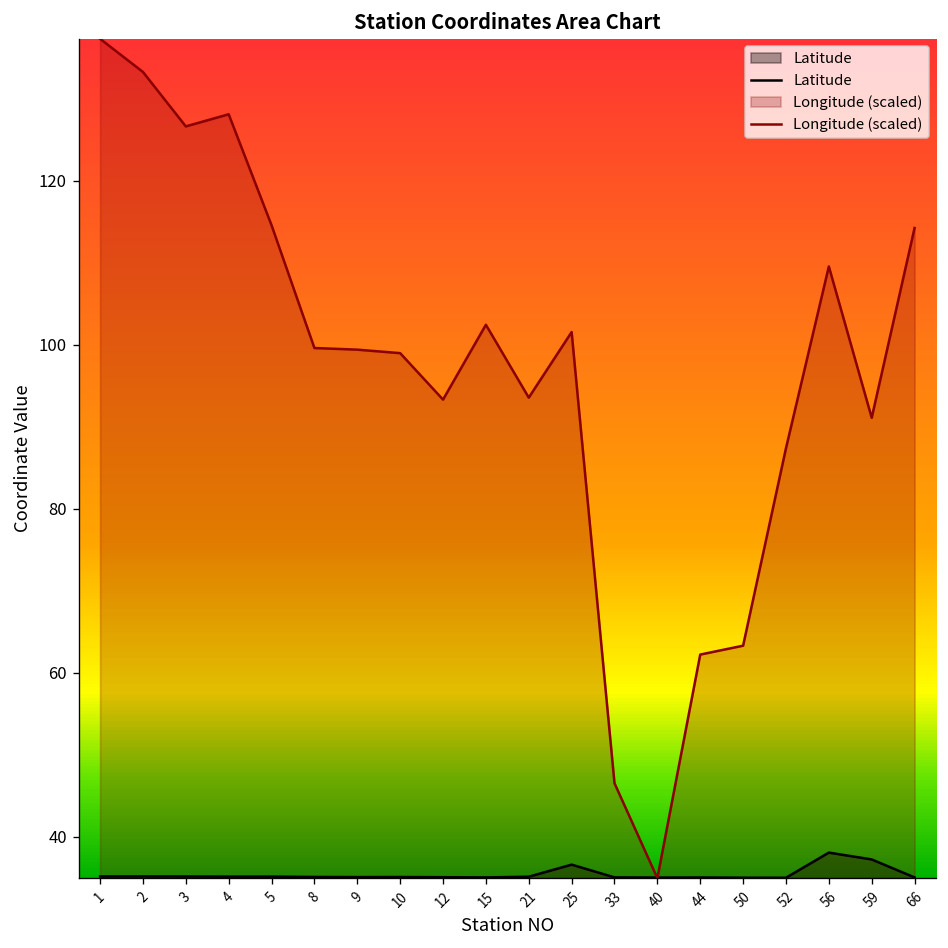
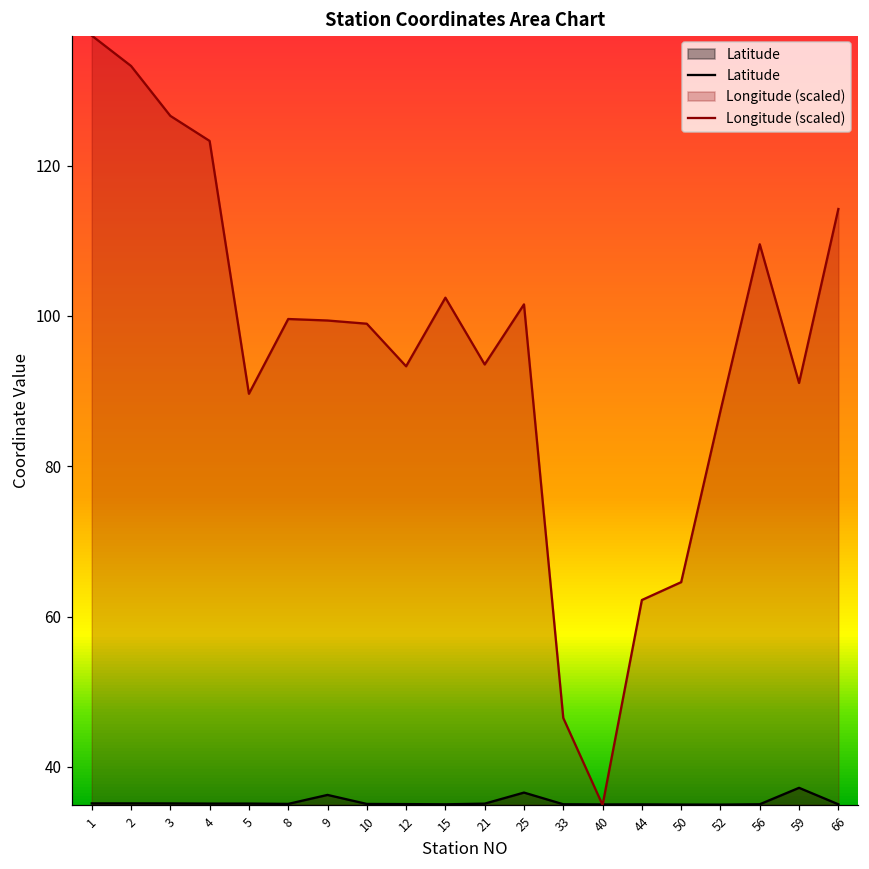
  {
    "Latitude": {
      "1": 35,
      "2": 35,
      "3": 35,
      "4": 35,
      "5": 35,
      "8": 35,
-     "9": 35,
+     "9": 36,
      "10": 35,
      "12": 35,
      "15": 35,
      "21": 35,
      "25": 37,
      "33": 35,
      "44": 35,
      "50": 35,
      "52": 35,
-     "56": 38,
+     "56": 35,
      "59": 37,
      "66": 35
    },
    "Longitude (scaled)": {
      "1": 137,
      "2": 133,
      "3": 127,
-     "4": 128,
-     "5": 115,
+     "4": 123,
+     "5": 90,
      "8": 100,
      "9": 99,
      "10": 99,
      "12": 93,
      "15": 102,
      "21": 94,
      "25": 102,
      "33": 47,
      "44": 62,
-     "50": 63,
+     "50": 65,
      "52": 87,
      "56": 110,
      "59": 91,
      "66": 114
    }
  }
